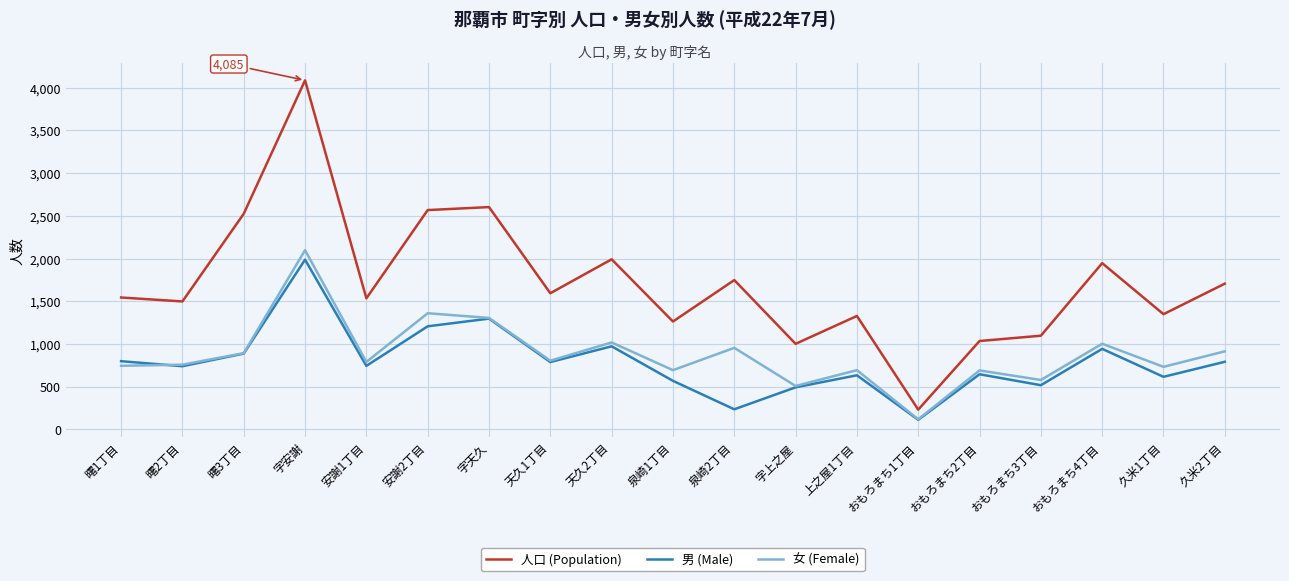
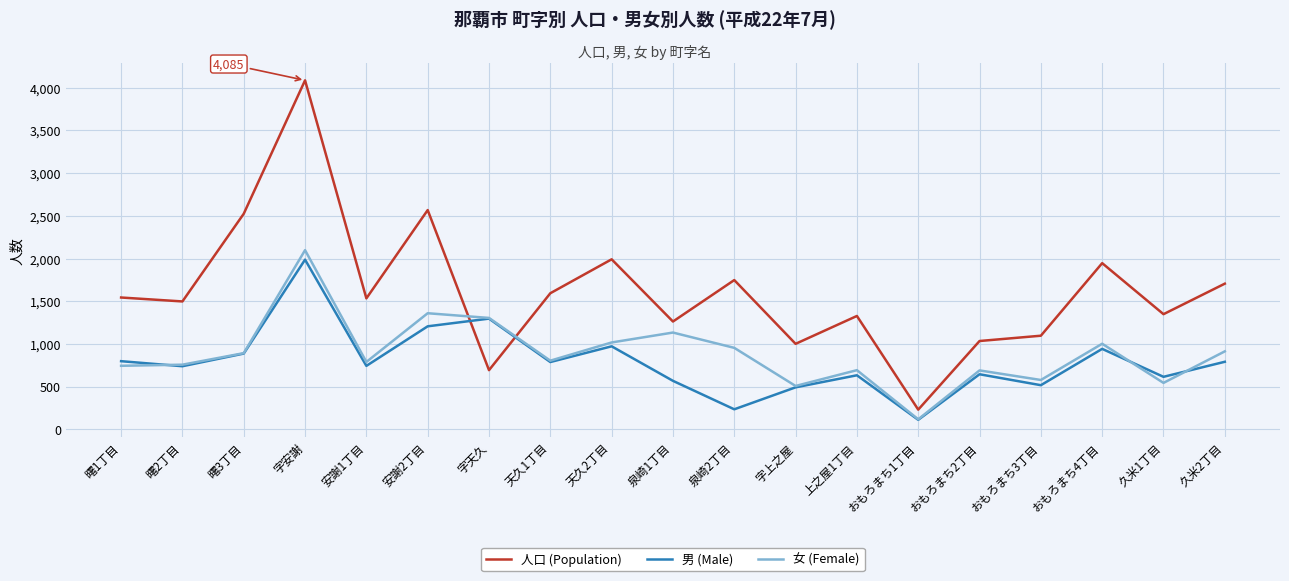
  {
    "人口 (Population)": {
      "曙1丁目": "1,500",
      "曙2丁目": "1,500",
      "曙3丁目": "2,500",
      "安謝1丁目": "1,500",
      "安謝2丁目": "2,600",
-     "字天久": "2,600",
+     "字天久": "700",
      "天久1丁目": "1,600",
      "天久2丁目": "2,000",
      "泉崎1丁目": "1,300",
      "泉崎2丁目": "1,700",
      "字上之屋": "1,000",
      "上之屋1丁目": "1,300",
      "おもろまち1丁目": "200",
      "おもろまち2丁目": "1,000",
      "おもろまち3丁目": "1,100",
      "おもろまち4丁目": "1,900",
      "久米1丁目": "1,300",
      "久米2丁目": "1,700"
    },
    "男 (Male)": {
      "曙1丁目": "800",
      "字安謝": "2,000",
      "安謝1丁目": "700",
      "安謝2丁目": "1,200",
      "天久2丁目": "1,000",
      "泉崎1丁目": "600",
      "泉崎2丁目": "200",
      "上之屋1丁目": "600",
      "おもろまち2丁目": "600",
      "おもろまち3丁目": "500",
      "おもろまち4丁目": "900",
      "久米1丁目": "600",
      "久米2丁目": "800"
    },
    "女 (Female)": {
      "曙1丁目": "700",
      "字安謝": "2,100",
      "安謝1丁目": "800",
      "安謝2丁目": "1,400",
      "天久2丁目": "1,000",
-     "泉崎1丁目": "700",
+     "泉崎1丁目": "1,100",
      "泉崎2丁目": "1,000",
      "上之屋1丁目": "700",
      "おもろまち2丁目": "700",
      "おもろまち3丁目": "600",
      "おもろまち4丁目": "1,000",
-     "久米1丁目": "700",
+     "久米1丁目": "500",
      "久米2丁目": "900"
    }
  }
